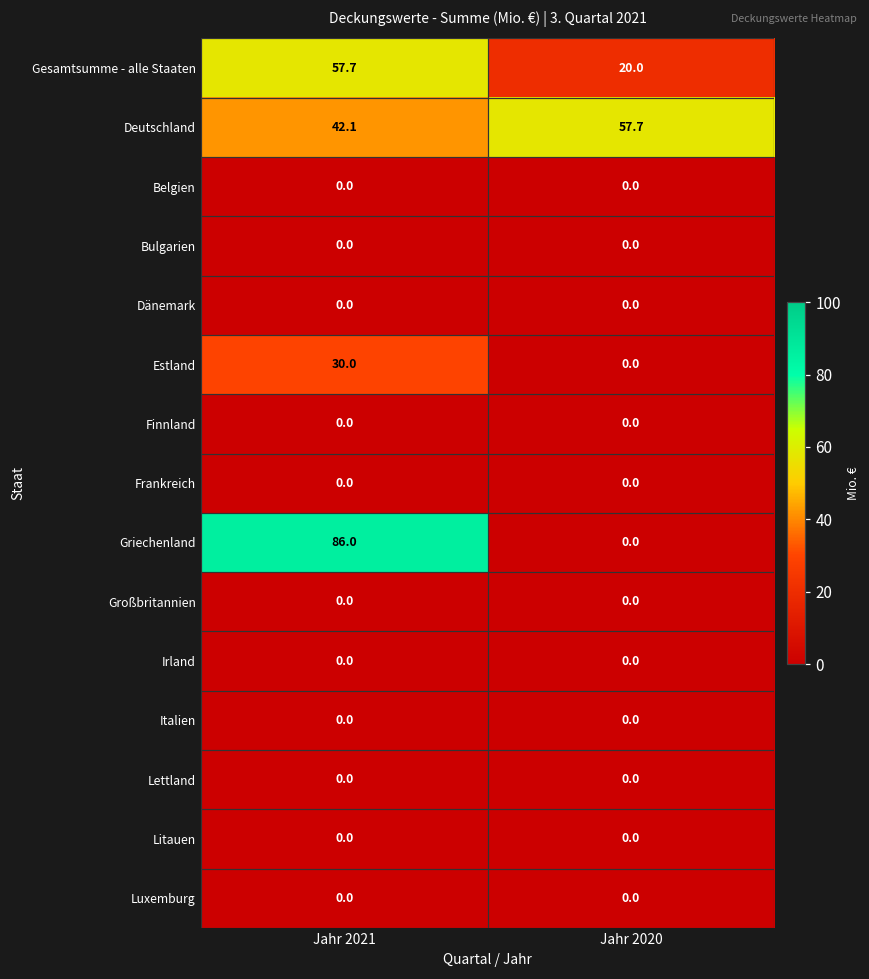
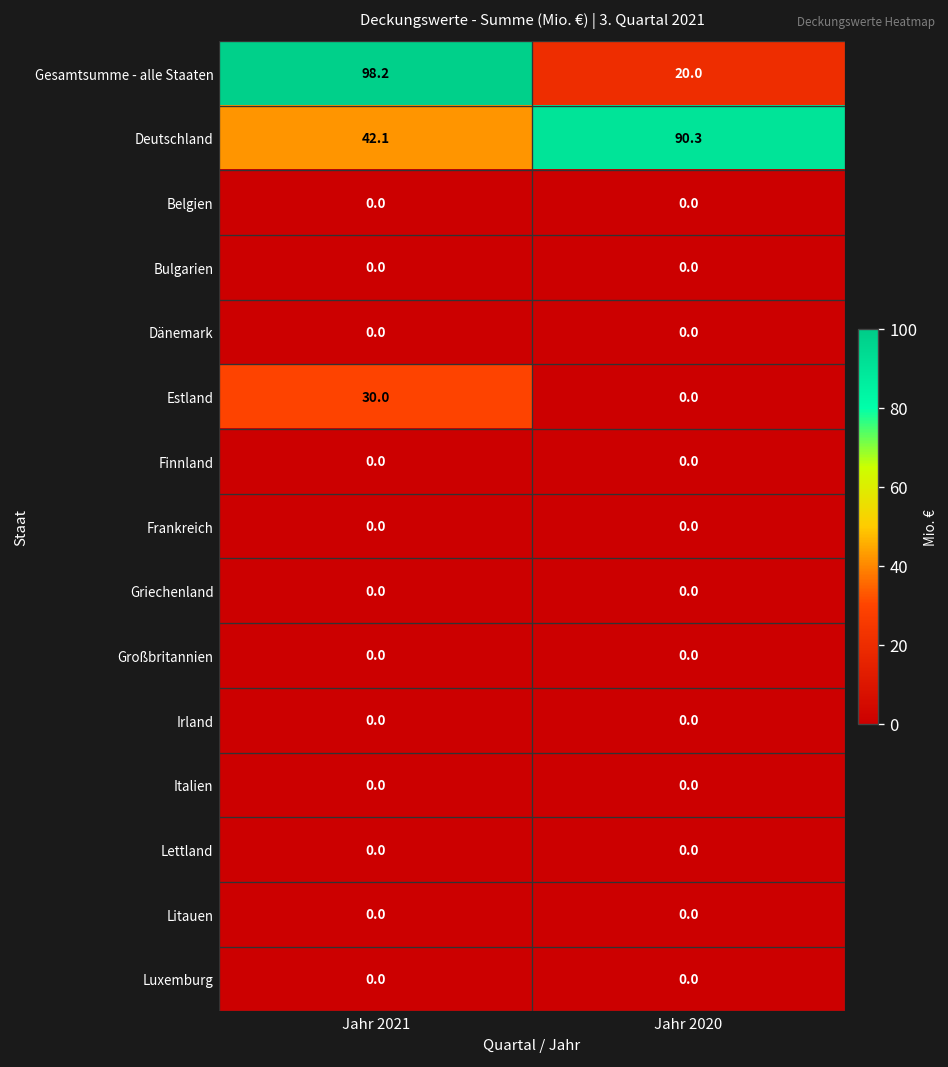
  {
    "Gesamtsumme - alle Staaten": {
-     "Jahr 2021": 57.7,
+     "Jahr 2021": 98.2,
      "Jahr 2020": 20.0
    },
    "Deutschland": {
      "Jahr 2021": 42.1,
-     "Jahr 2020": 57.7
+     "Jahr 2020": 90.3
    },
    "Belgien": {
      "Jahr 2021": 0.0,
      "Jahr 2020": 0.0
    },
    "Bulgarien": {
      "Jahr 2021": 0.0,
      "Jahr 2020": 0.0
    },
    "Dänemark": {
      "Jahr 2021": 0.0,
      "Jahr 2020": 0.0
    },
    "Estland": {
      "Jahr 2021": 30.0,
      "Jahr 2020": 0.0
    },
    "Finnland": {
      "Jahr 2021": 0.0,
      "Jahr 2020": 0.0
    },
    "Frankreich": {
      "Jahr 2021": 0.0,
      "Jahr 2020": 0.0
    },
    "Griechenland": {
-     "Jahr 2021": 86.0,
+     "Jahr 2021": 0.0,
      "Jahr 2020": 0.0
    },
    "Großbritannien": {
      "Jahr 2021": 0.0,
      "Jahr 2020": 0.0
    },
    "Irland": {
      "Jahr 2021": 0.0,
      "Jahr 2020": 0.0
    },
    "Italien": {
      "Jahr 2021": 0.0,
      "Jahr 2020": 0.0
    },
    "Lettland": {
      "Jahr 2021": 0.0,
      "Jahr 2020": 0.0
    },
    "Litauen": {
      "Jahr 2021": 0.0,
      "Jahr 2020": 0.0
    },
    "Luxemburg": {
      "Jahr 2021": 0.0,
      "Jahr 2020": 0.0
    }
  }
